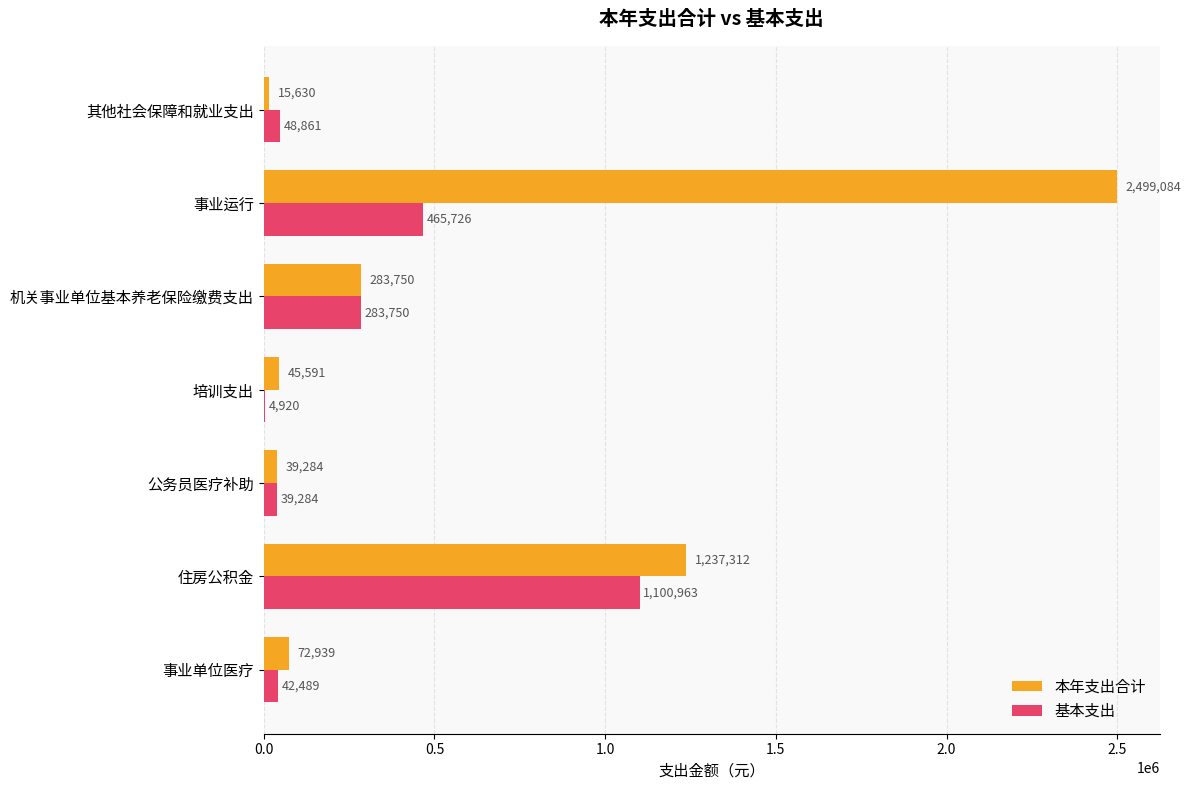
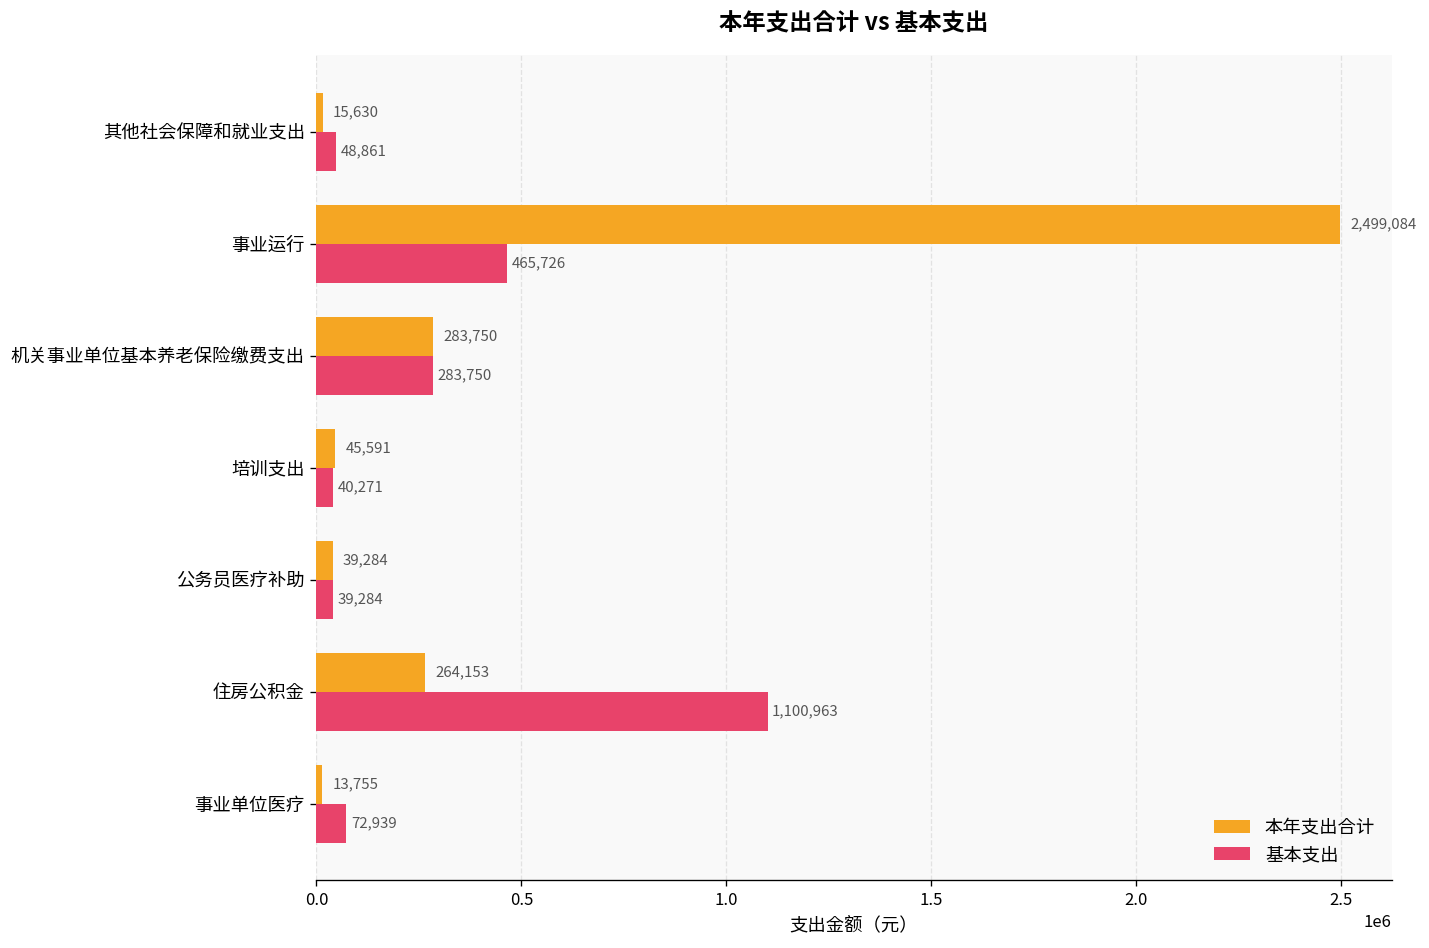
  {
    "本年支出合计": {
      "其他社会保障和就业支出": "15,630",
      "事业运行": "2,499,084",
      "机关事业单位基本养老保险缴费支出": "283,750",
      "培训支出": "45,591",
      "公务员医疗补助": "39,284",
-     "住房公积金": "1,237,312",
-     "事业单位医疗": "72,939"
+     "住房公积金": "264,153",
+     "事业单位医疗": "13,755"
    },
    "基本支出": {
      "其他社会保障和就业支出": "48,861",
      "事业运行": "465,726",
      "机关事业单位基本养老保险缴费支出": "283,750",
-     "培训支出": "4,920",
+     "培训支出": "40,271",
      "公务员医疗补助": "39,284",
      "住房公积金": "1,100,963",
-     "事业单位医疗": "42,489"
+     "事业单位医疗": "72,939"
    }
  }
